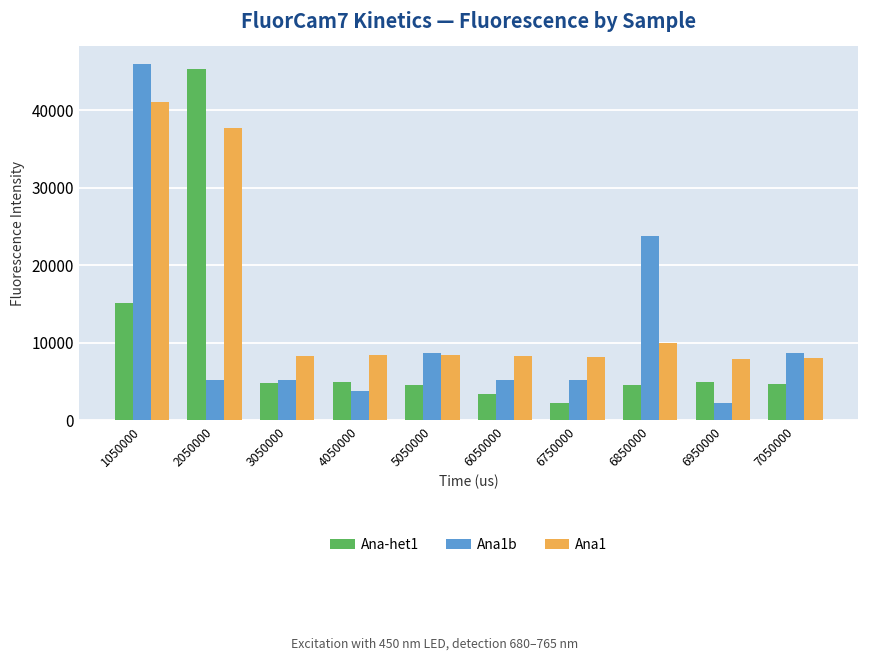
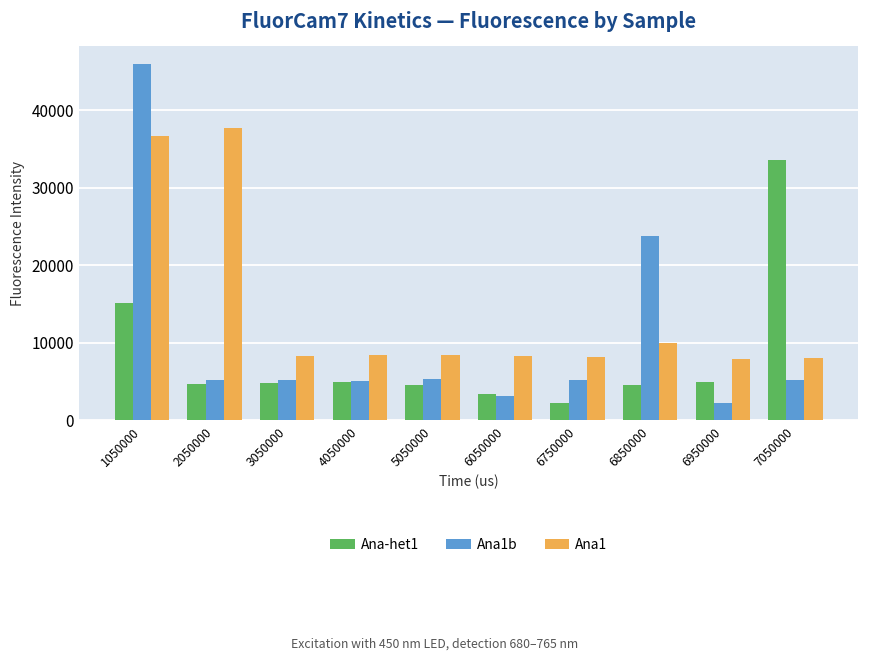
  {
    "Ana-het1": {
      "1050000": 15000,
-     "2050000": 45000,
+     "2050000": 5000,
      "3050000": 5000,
      "4050000": 5000,
      "5050000": 5000,
      "6050000": 3000,
      "6750000": 2000,
      "6850000": 5000,
      "6950000": 5000,
-     "7050000": 5000
+     "7050000": 34000
    },
    "Ana1b": {
      "1050000": 46000,
      "2050000": 5000,
      "3050000": 5000,
-     "4050000": 4000,
-     "5050000": 9000,
-     "6050000": 5000,
+     "4050000": 5000,
+     "5050000": 5000,
+     "6050000": 3000,
      "6750000": 5000,
      "6850000": 24000,
      "6950000": 2000,
-     "7050000": 9000
+     "7050000": 5000
    },
    "Ana1": {
-     "1050000": 41000,
+     "1050000": 37000,
      "2050000": 38000,
      "3050000": 8000,
      "4050000": 8000,
      "5050000": 8000,
      "6050000": 8000,
      "6750000": 8000,
      "6850000": 10000,
      "6950000": 8000,
      "7050000": 8000
    }
  }
